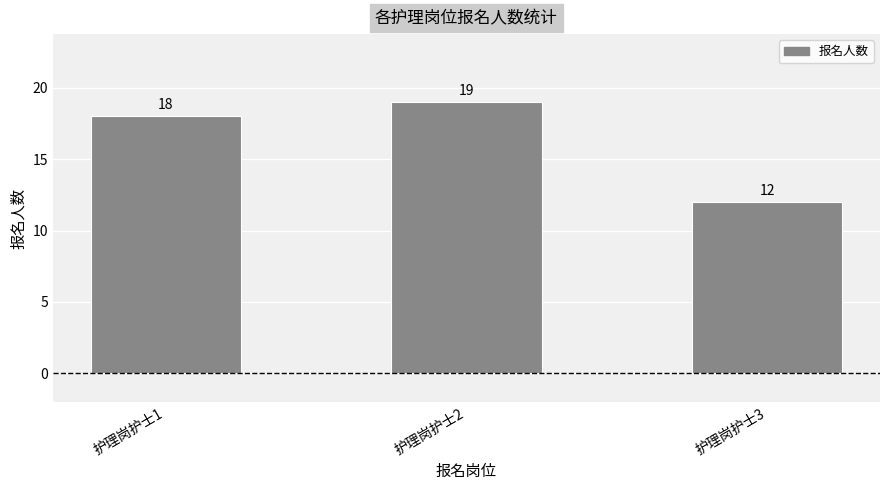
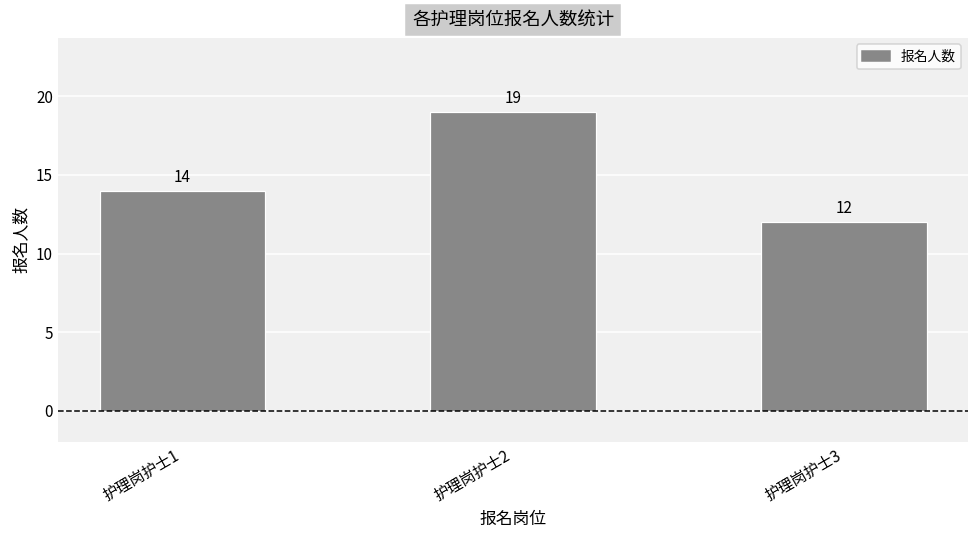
  {
-   "护理岗护士1": 18,
+   "护理岗护士1": 14,
    "护理岗护士2": 19,
    "护理岗护士3": 12
  }
